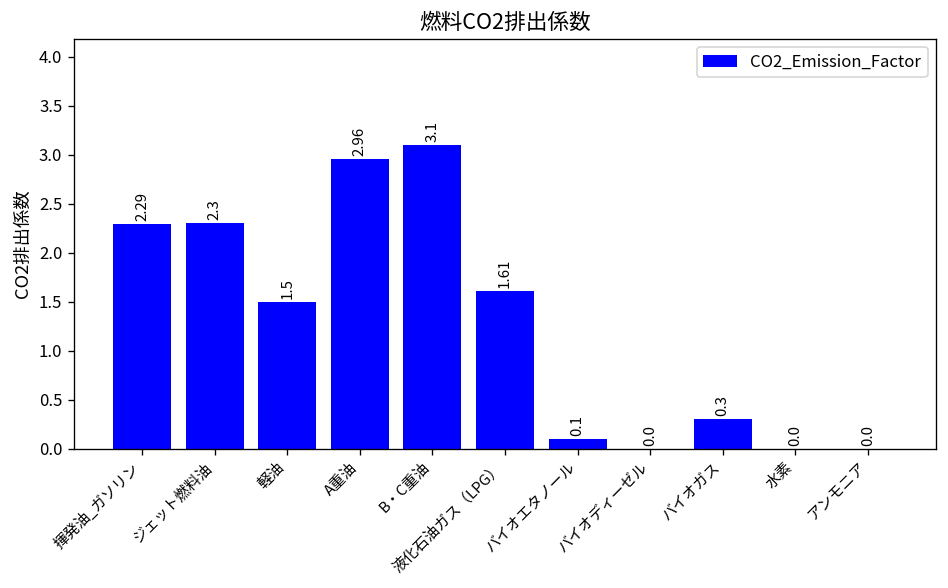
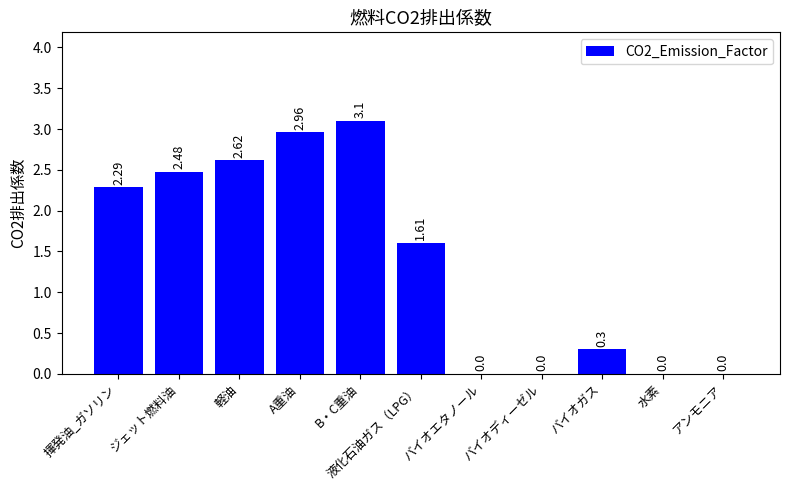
  {
    "揮発油_ガソリン": 2.29,
-   "ジェット燃料油": 2.3,
-   "軽油": 1.5,
+   "ジェット燃料油": 2.48,
+   "軽油": 2.62,
    "A重油": 2.96,
    "B・C重油": 3.1,
    "液化石油ガス（LPG）": 1.61,
-   "バイオエタノール": 0.1,
+   "バイオエタノール": 0.0,
    "バイオディーゼル": 0.0,
    "バイオガス": 0.3,
    "水素": 0.0,
    "アンモニア": 0.0
  }
